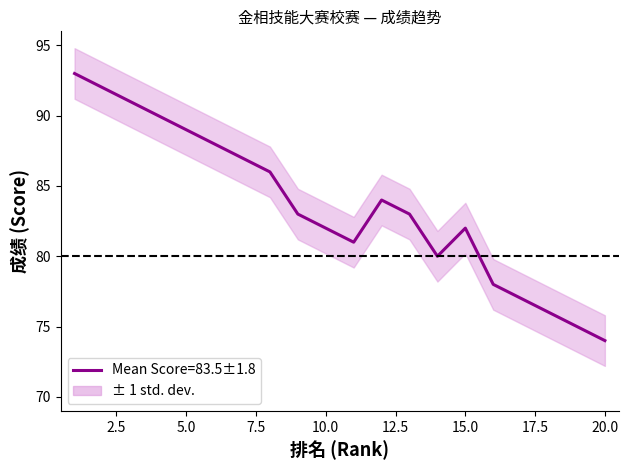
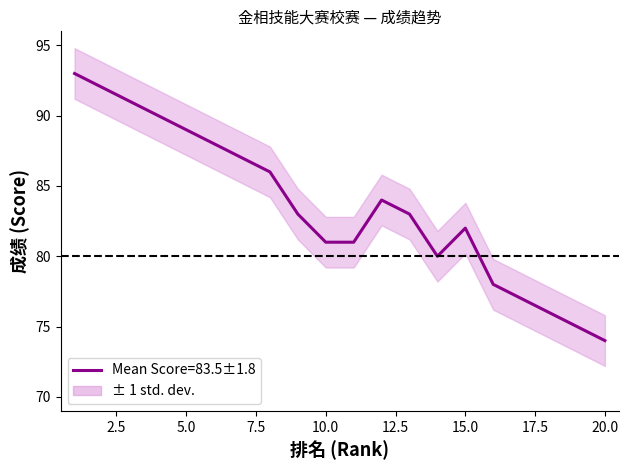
  {
    "Mean Score=83.5±1.8": {
      "5.0": 89,
-     "10.0": 82,
+     "10.0": 81,
      "15.0": 82,
      "20.0": 74
    }
  }
